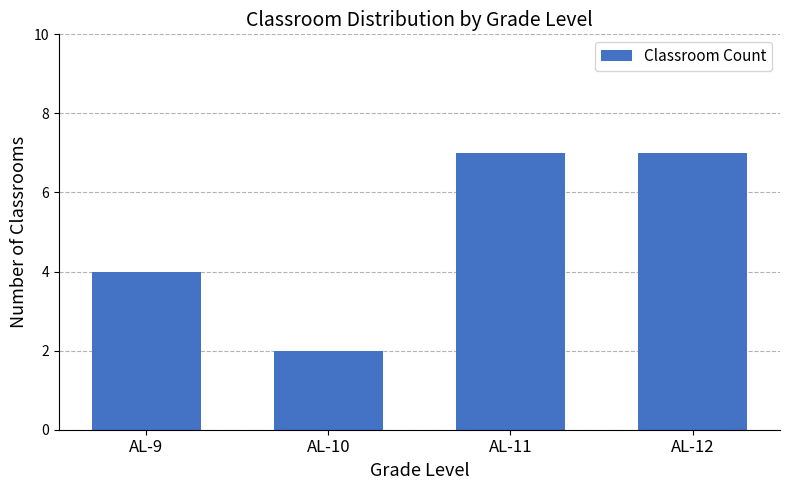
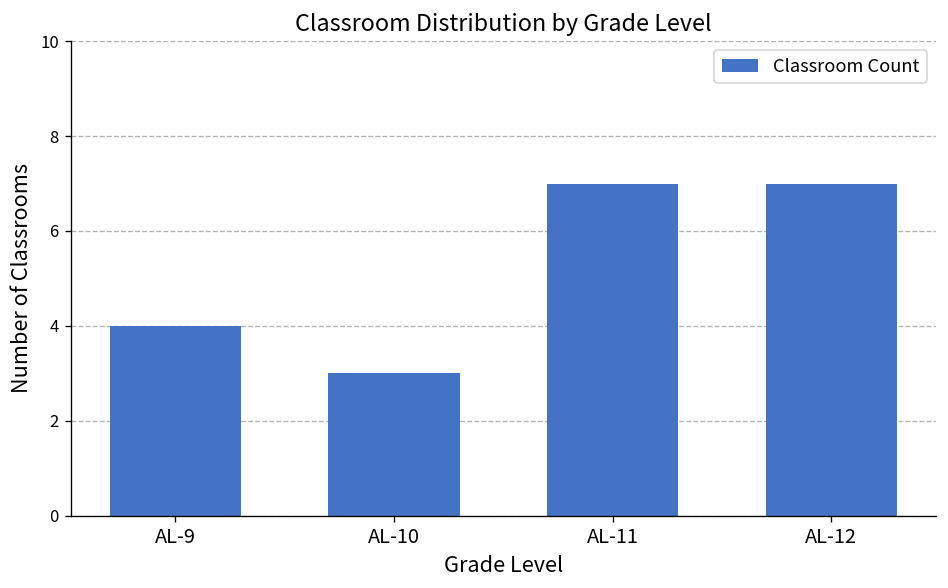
  {
    "AL-9": 4,
-   "AL-10": 2,
+   "AL-10": 3,
    "AL-11": 7,
    "AL-12": 7
  }
